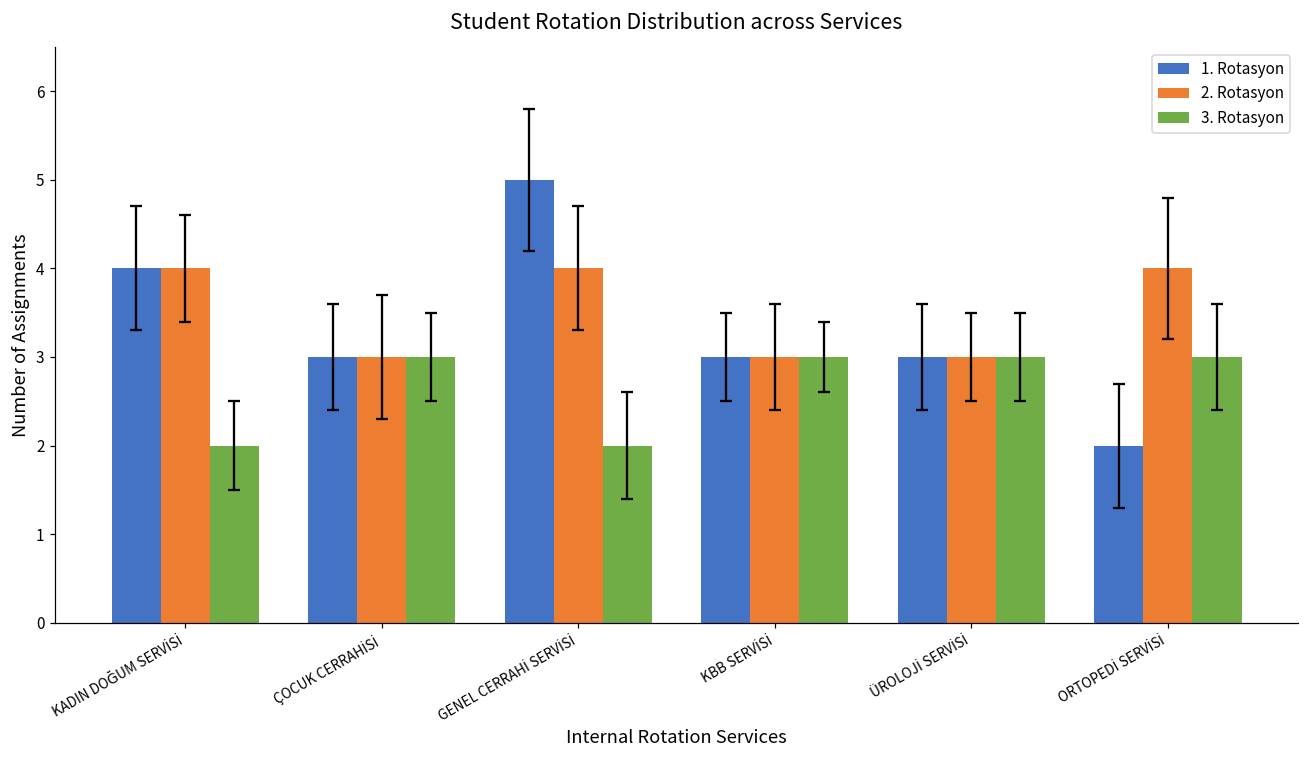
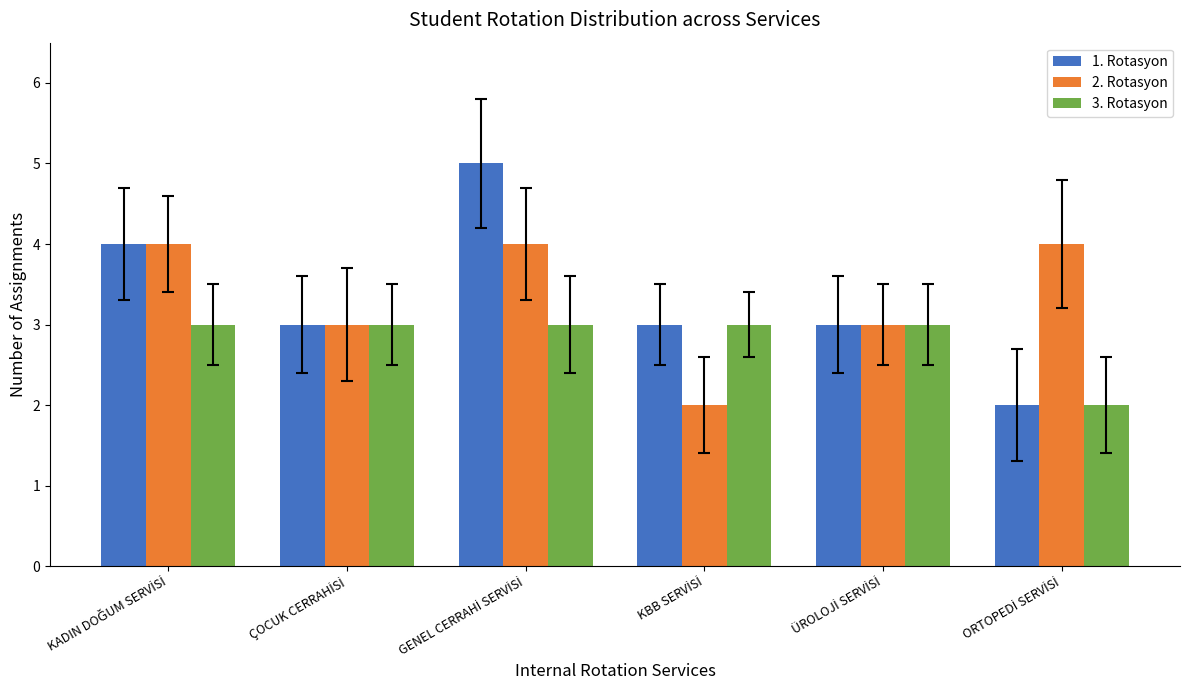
  {
    "2. Rotasyon": {
      "KADIN DOĞUM SERVİSİ": 4,
      "ÇOCUK CERRAHİSİ": 3,
      "GENEL CERRAHİ SERVİSİ": 4,
-     "KBB SERVİSİ": 3,
+     "KBB SERVİSİ": 2,
      "ÜROLOJİ SERVİSİ": 3,
      "ORTOPEDİ SERVİSİ": 4
    },
    "3. Rotasyon": {
-     "KADIN DOĞUM SERVİSİ": 2,
+     "KADIN DOĞUM SERVİSİ": 3,
      "ÇOCUK CERRAHİSİ": 3,
-     "GENEL CERRAHİ SERVİSİ": 2,
+     "GENEL CERRAHİ SERVİSİ": 3,
      "KBB SERVİSİ": 3,
      "ÜROLOJİ SERVİSİ": 3,
-     "ORTOPEDİ SERVİSİ": 3
+     "ORTOPEDİ SERVİSİ": 2
    }
  }
